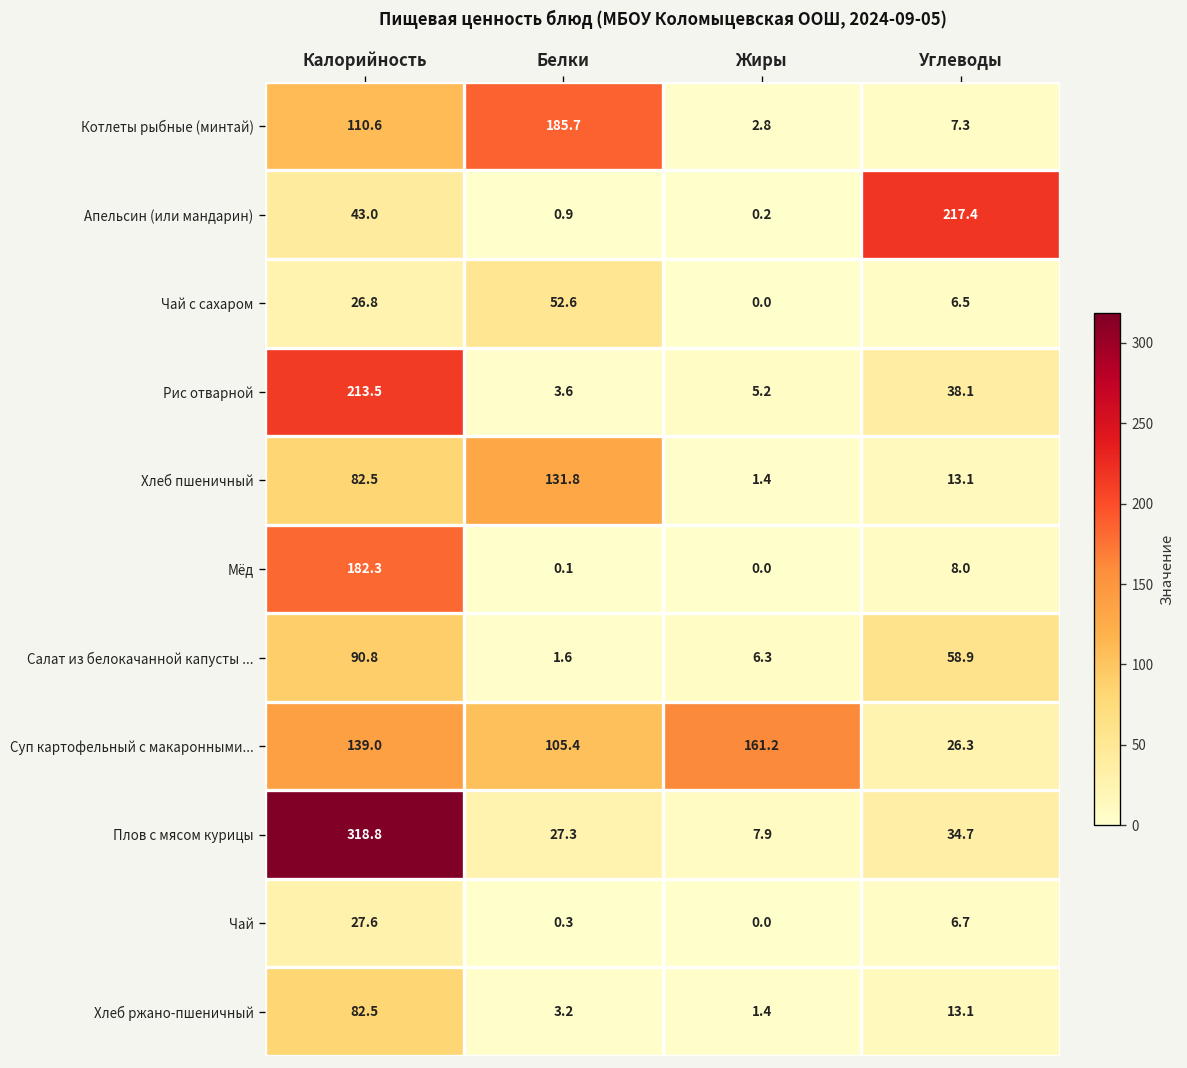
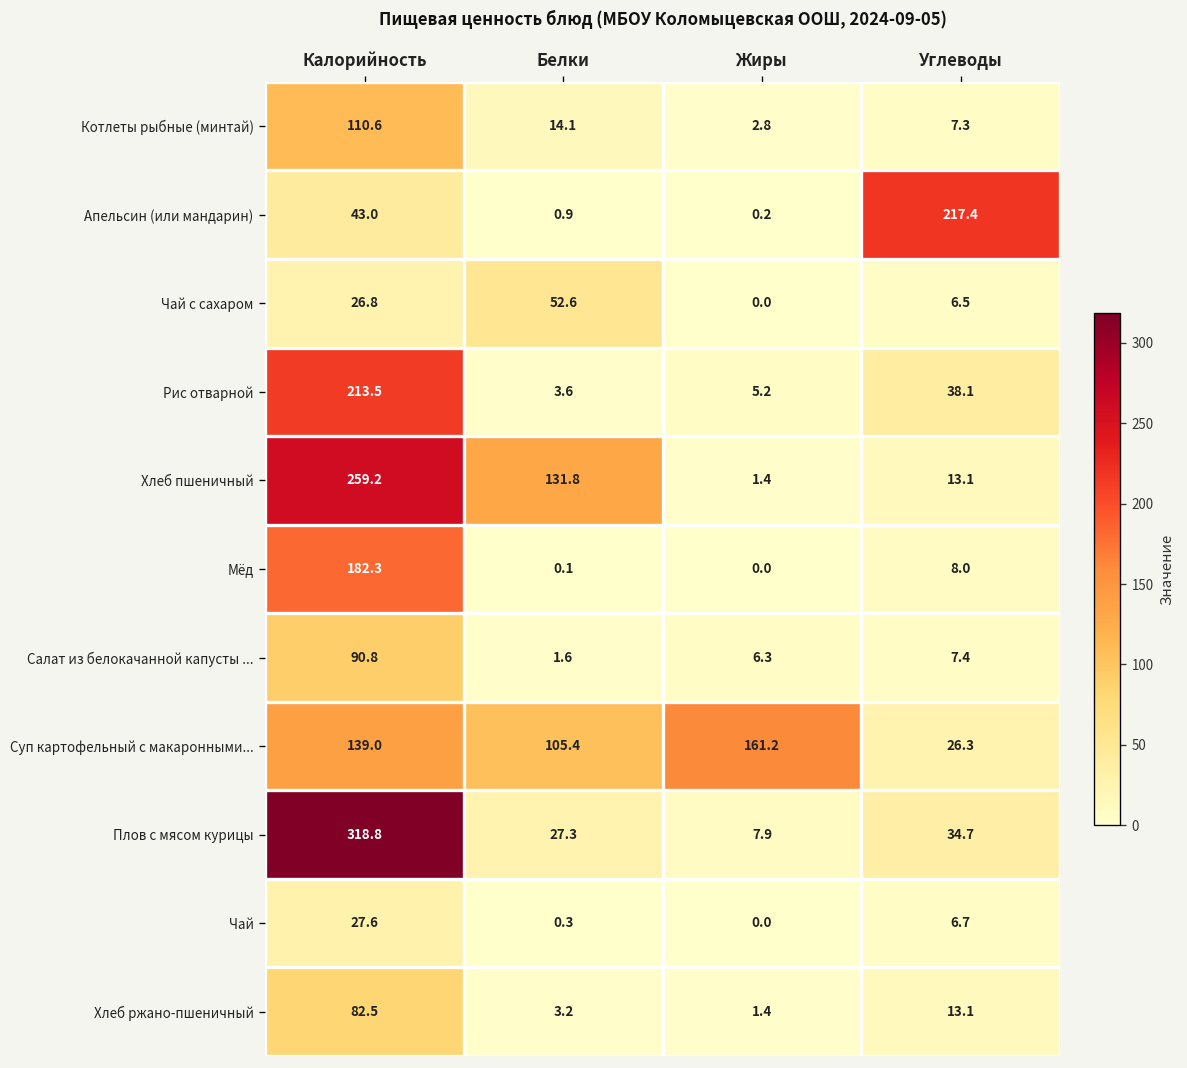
  {
    "Котлеты рыбные (минтай)": {
      "Калорийность": 110.6,
-     "Белки": 185.7,
+     "Белки": 14.1,
      "Жиры": 2.8,
      "Углеводы": 7.3
    },
    "Апельсин (или мандарин)": {
      "Калорийность": 43.0,
      "Белки": 0.9,
      "Жиры": 0.2,
      "Углеводы": 217.4
    },
    "Чай с сахаром": {
      "Калорийность": 26.8,
      "Белки": 52.6,
      "Жиры": 0.0,
      "Углеводы": 6.5
    },
    "Рис отварной": {
      "Калорийность": 213.5,
      "Белки": 3.6,
      "Жиры": 5.2,
      "Углеводы": 38.1
    },
    "Хлеб пшеничный": {
-     "Калорийность": 82.5,
+     "Калорийность": 259.2,
      "Белки": 131.8,
      "Жиры": 1.4,
      "Углеводы": 13.1
    },
    "Мёд": {
      "Калорийность": 182.3,
      "Белки": 0.1,
      "Жиры": 0.0,
      "Углеводы": 8.0
    },
    "Салат из белокачанной капусты ...": {
      "Калорийность": 90.8,
      "Белки": 1.6,
      "Жиры": 6.3,
-     "Углеводы": 58.9
+     "Углеводы": 7.4
    },
    "Суп картофельный с макаронными...": {
      "Калорийность": 139.0,
      "Белки": 105.4,
      "Жиры": 161.2,
      "Углеводы": 26.3
    },
    "Плов с мясом курицы": {
      "Калорийность": 318.8,
      "Белки": 27.3,
      "Жиры": 7.9,
      "Углеводы": 34.7
    },
    "Чай": {
      "Калорийность": 27.6,
      "Белки": 0.3,
      "Жиры": 0.0,
      "Углеводы": 6.7
    },
    "Хлеб ржано-пшеничный": {
      "Калорийность": 82.5,
      "Белки": 3.2,
      "Жиры": 1.4,
      "Углеводы": 13.1
    }
  }
